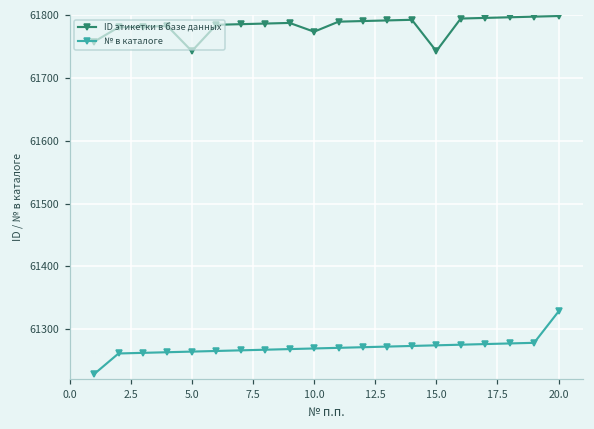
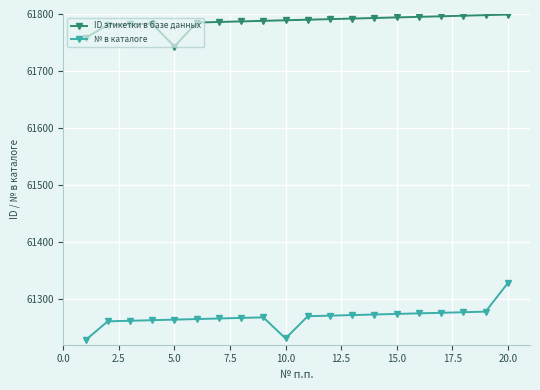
  {
    "ID этикетки в базе данных": {
-     "10.0": 61770,
-     "15.0": 61740,
+     "10.0": 61790,
+     "15.0": 61790,
      "20.0": 61800
    },
    "№ в каталоге": {
      "5.0": 61260,
-     "10.0": 61270,
+     "10.0": 61230,
      "15.0": 61270,
      "20.0": 61330
    }
  }
